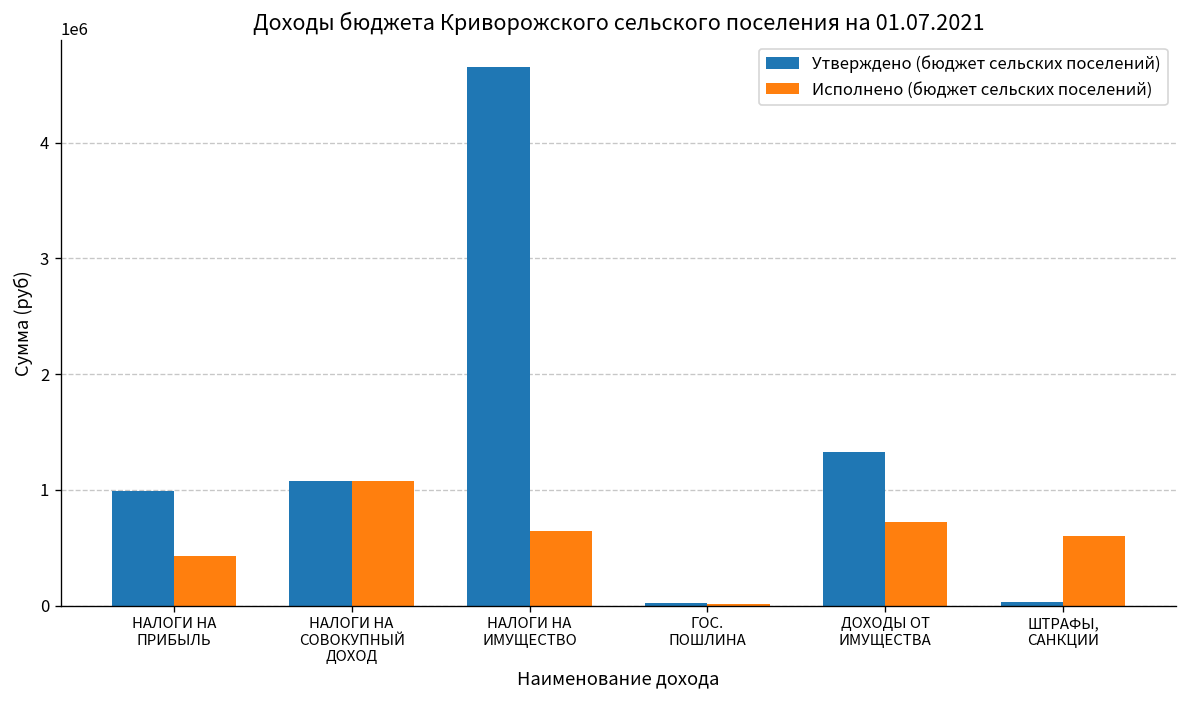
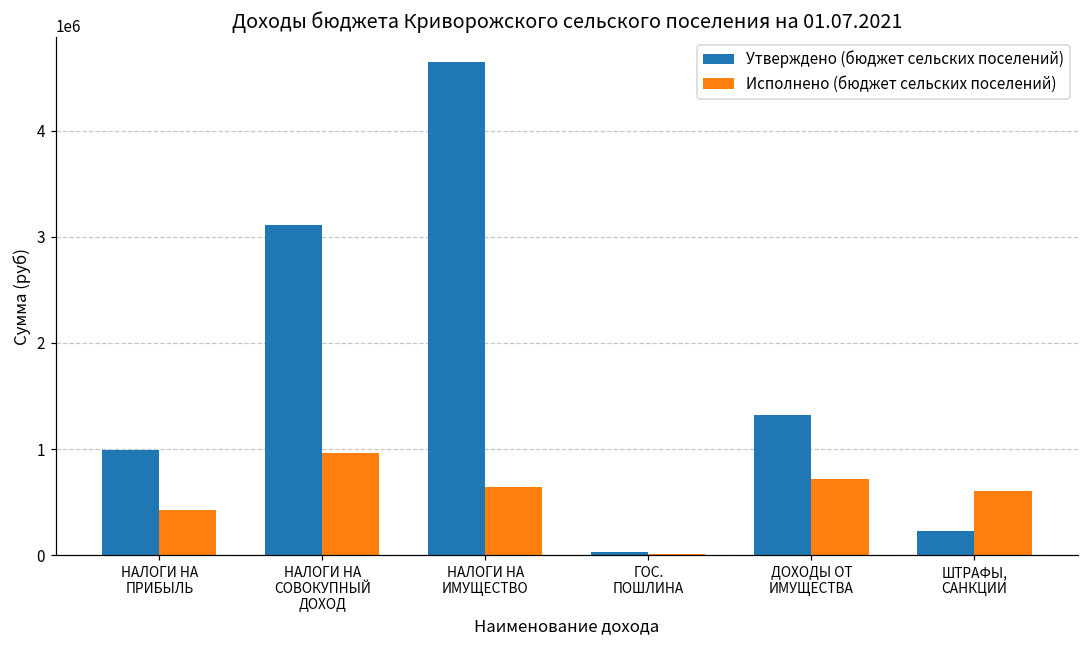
  {
    "Утверждено (бюджет сельских поселений)": {
      "НАЛОГИ НА ПРИБЫЛЬ": 1000000,
-     "НАЛОГИ НА СОВОКУПНЫЙ ДОХОД": 1100000,
+     "НАЛОГИ НА СОВОКУПНЫЙ ДОХОД": 3100000,
      "НАЛОГИ НА ИМУЩЕСТВО": 4700000,
      "ГОС. ПОШЛИНА": 0,
      "ДОХОДЫ ОТ ИМУЩЕСТВА": 1300000,
-     "ШТРАФЫ, САНКЦИИ": 0
+     "ШТРАФЫ, САНКЦИИ": 200000
    },
    "Исполнено (бюджет сельских поселений)": {
      "НАЛОГИ НА ПРИБЫЛЬ": 400000,
-     "НАЛОГИ НА СОВОКУПНЫЙ ДОХОД": 1100000,
+     "НАЛОГИ НА СОВОКУПНЫЙ ДОХОД": 1000000,
      "НАЛОГИ НА ИМУЩЕСТВО": 600000,
      "ДОХОДЫ ОТ ИМУЩЕСТВА": 700000,
      "ШТРАФЫ, САНКЦИИ": 600000
    }
  }
